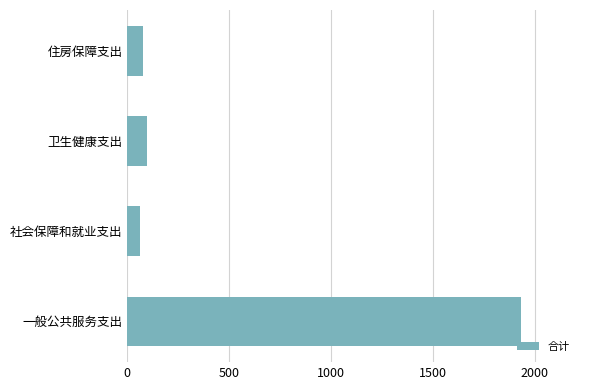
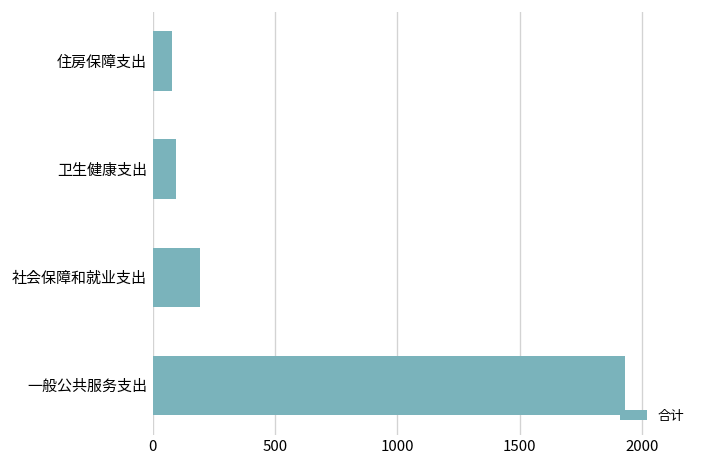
  {
    "住房保障支出": 80,
    "卫生健康支出": 100,
-   "社会保障和就业支出": 60,
+   "社会保障和就业支出": 190,
    "一般公共服务支出": 1930
  }
